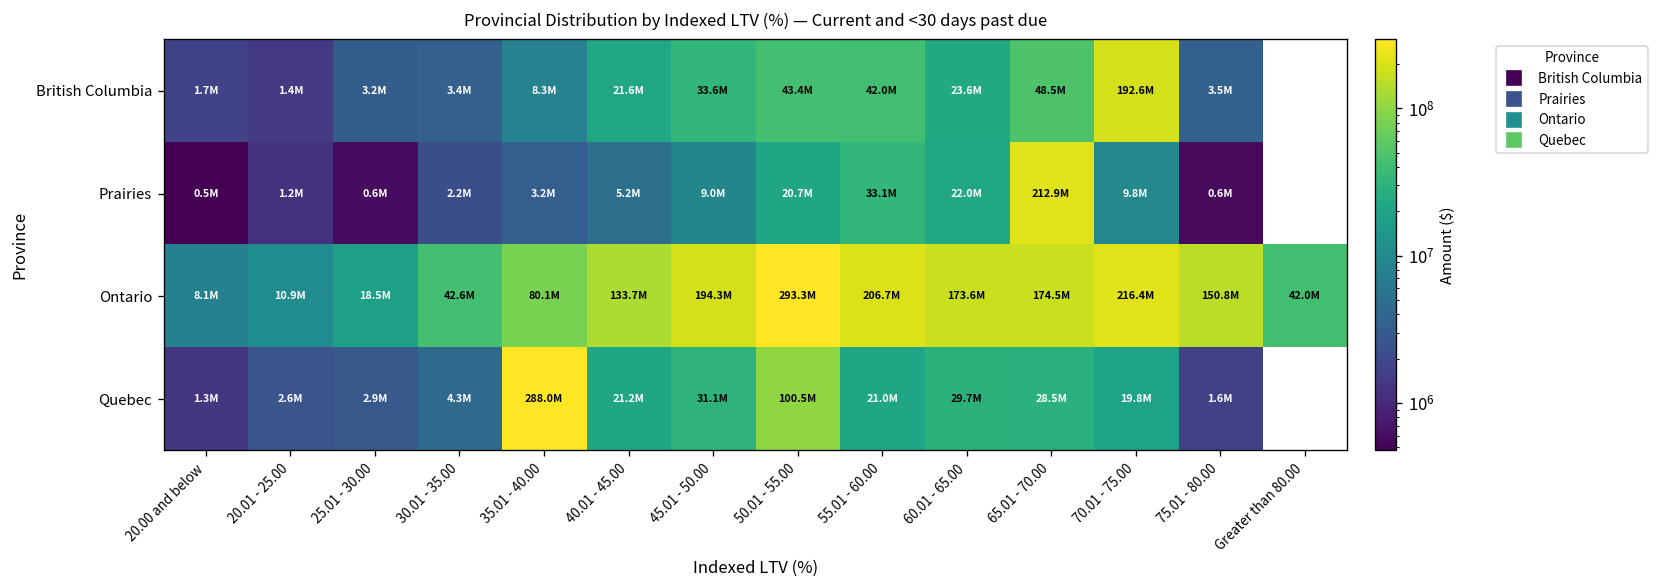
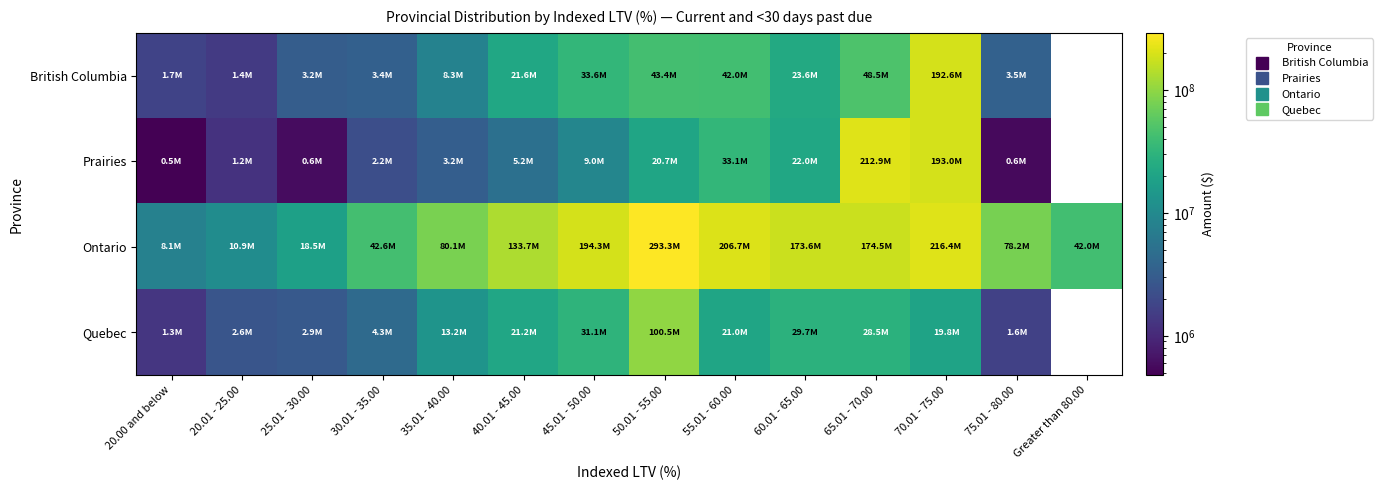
  {
    "British Columbia": {
      "20.00 and below": "1.7M",
      "20.01 - 25.00": "1.4M",
      "25.01 - 30.00": "3.2M",
      "30.01 - 35.00": "3.4M",
      "35.01 - 40.00": "8.3M",
      "40.01 - 45.00": "21.6M",
      "45.01 - 50.00": "33.6M",
      "50.01 - 55.00": "43.4M",
      "55.01 - 60.00": "42.0M",
      "60.01 - 65.00": "23.6M",
      "65.01 - 70.00": "48.5M",
      "70.01 - 75.00": "192.6M",
      "75.01 - 80.00": "3.5M"
    },
    "Prairies": {
      "20.00 and below": "0.5M",
      "20.01 - 25.00": "1.2M",
      "25.01 - 30.00": "0.6M",
      "30.01 - 35.00": "2.2M",
      "35.01 - 40.00": "3.2M",
      "40.01 - 45.00": "5.2M",
      "45.01 - 50.00": "9.0M",
      "50.01 - 55.00": "20.7M",
      "55.01 - 60.00": "33.1M",
      "60.01 - 65.00": "22.0M",
      "65.01 - 70.00": "212.9M",
-     "70.01 - 75.00": "9.8M",
+     "70.01 - 75.00": "193.0M",
      "75.01 - 80.00": "0.6M"
    },
    "Ontario": {
      "20.00 and below": "8.1M",
      "20.01 - 25.00": "10.9M",
      "25.01 - 30.00": "18.5M",
      "30.01 - 35.00": "42.6M",
      "35.01 - 40.00": "80.1M",
      "40.01 - 45.00": "133.7M",
      "45.01 - 50.00": "194.3M",
      "50.01 - 55.00": "293.3M",
      "55.01 - 60.00": "206.7M",
      "60.01 - 65.00": "173.6M",
      "65.01 - 70.00": "174.5M",
      "70.01 - 75.00": "216.4M",
-     "75.01 - 80.00": "150.8M",
+     "75.01 - 80.00": "78.2M",
      "Greater than 80.00": "42.0M"
    },
    "Quebec": {
      "20.00 and below": "1.3M",
      "20.01 - 25.00": "2.6M",
      "25.01 - 30.00": "2.9M",
      "30.01 - 35.00": "4.3M",
-     "35.01 - 40.00": "288.0M",
+     "35.01 - 40.00": "13.2M",
      "40.01 - 45.00": "21.2M",
      "45.01 - 50.00": "31.1M",
      "50.01 - 55.00": "100.5M",
      "55.01 - 60.00": "21.0M",
      "60.01 - 65.00": "29.7M",
      "65.01 - 70.00": "28.5M",
      "70.01 - 75.00": "19.8M",
      "75.01 - 80.00": "1.6M"
    }
  }
